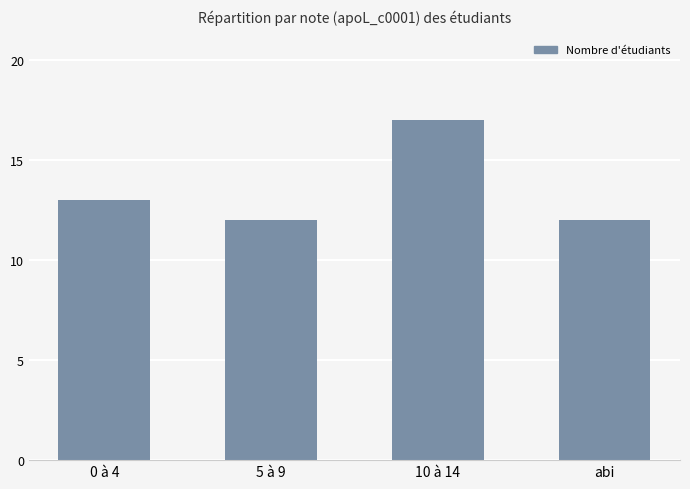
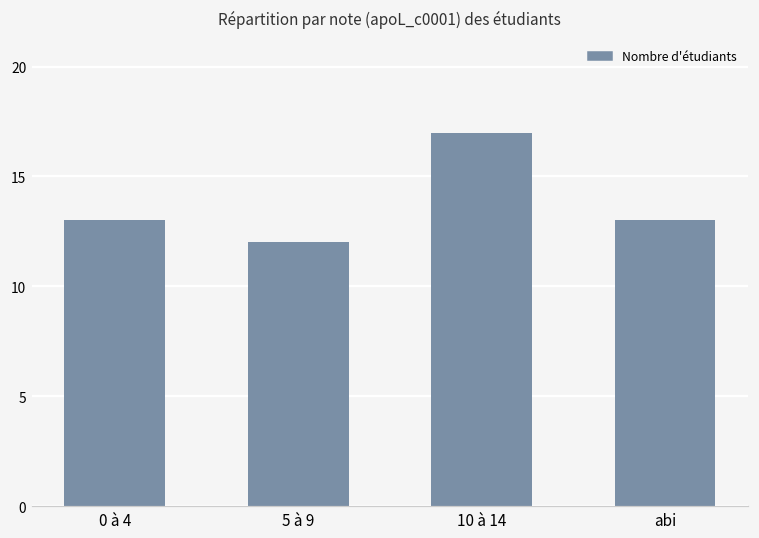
  {
    "0 à 4": 13,
    "5 à 9": 12,
    "10 à 14": 17,
-   "abi": 12
+   "abi": 13
  }
